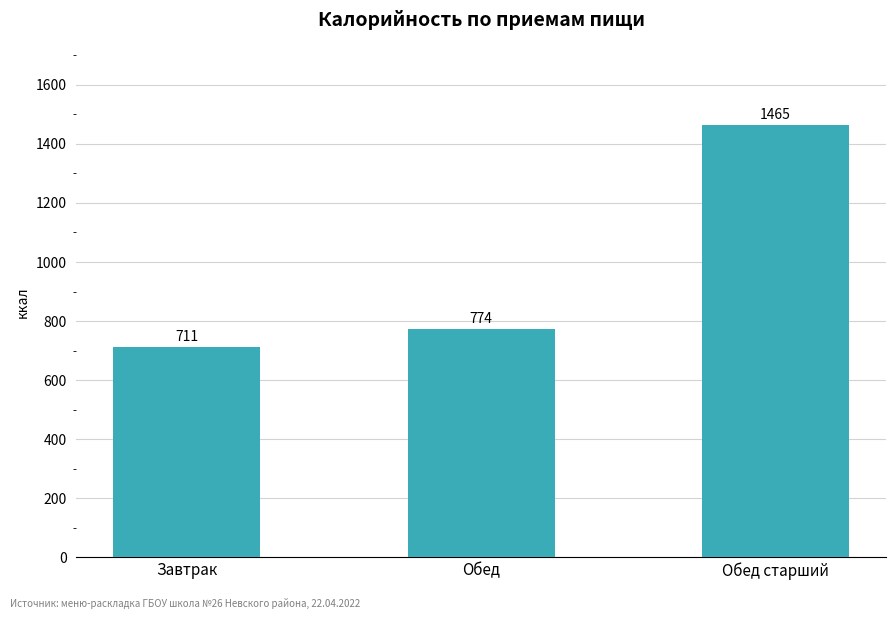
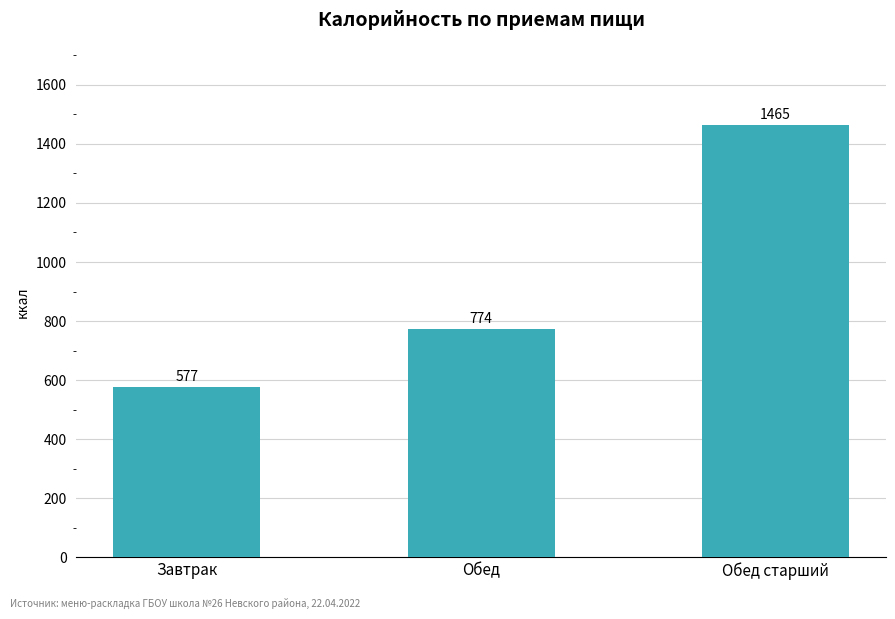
  {
-   "Завтрак": 711,
+   "Завтрак": 577,
    "Обед": 774,
    "Обед старший": 1465
  }
